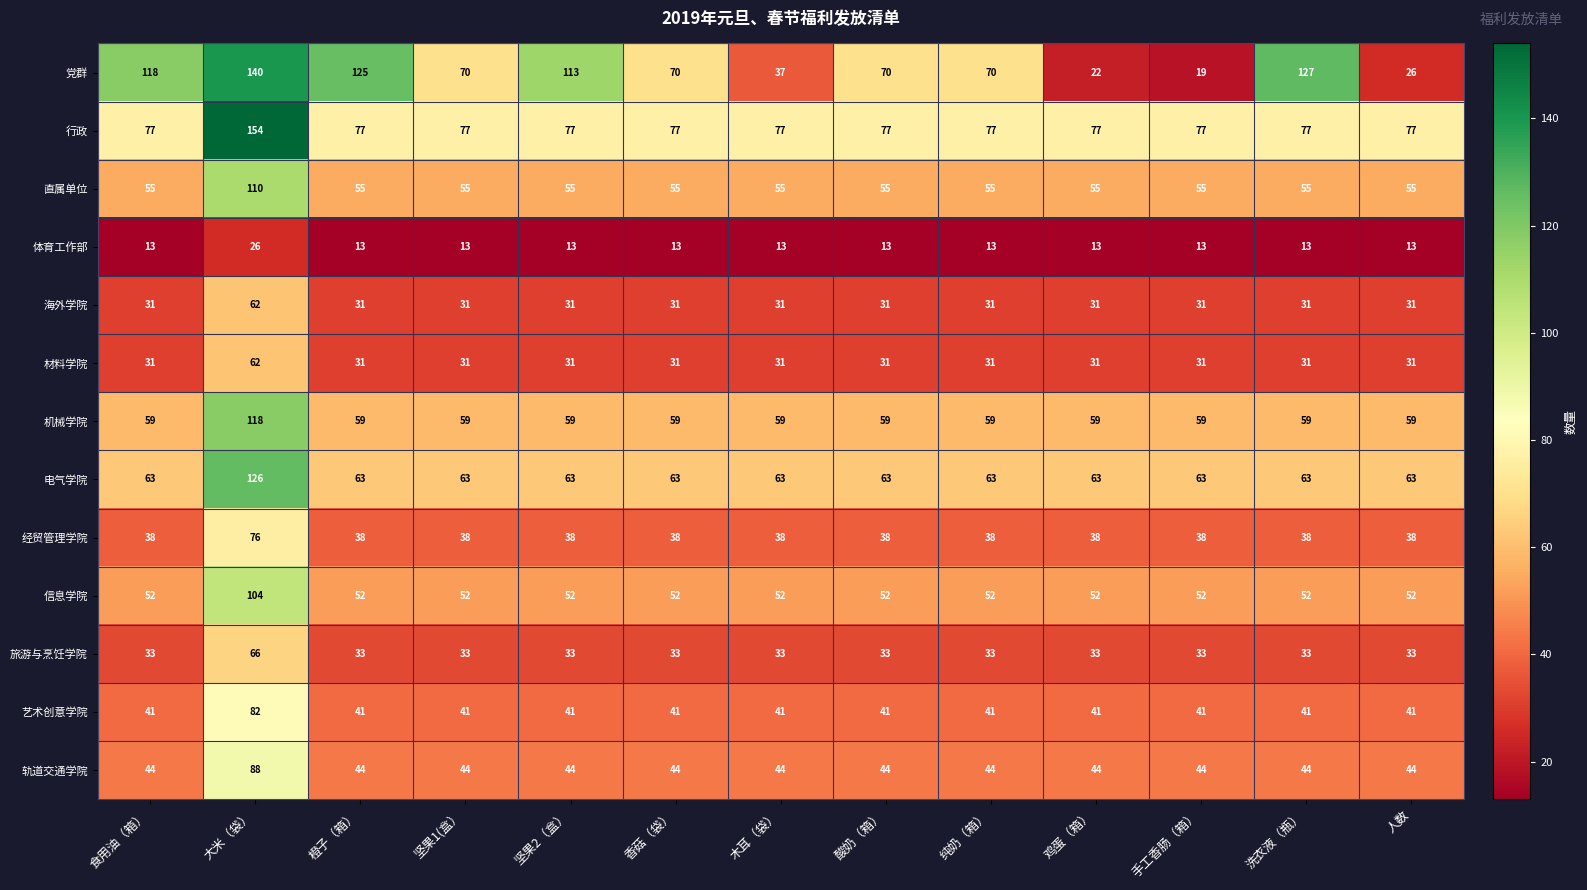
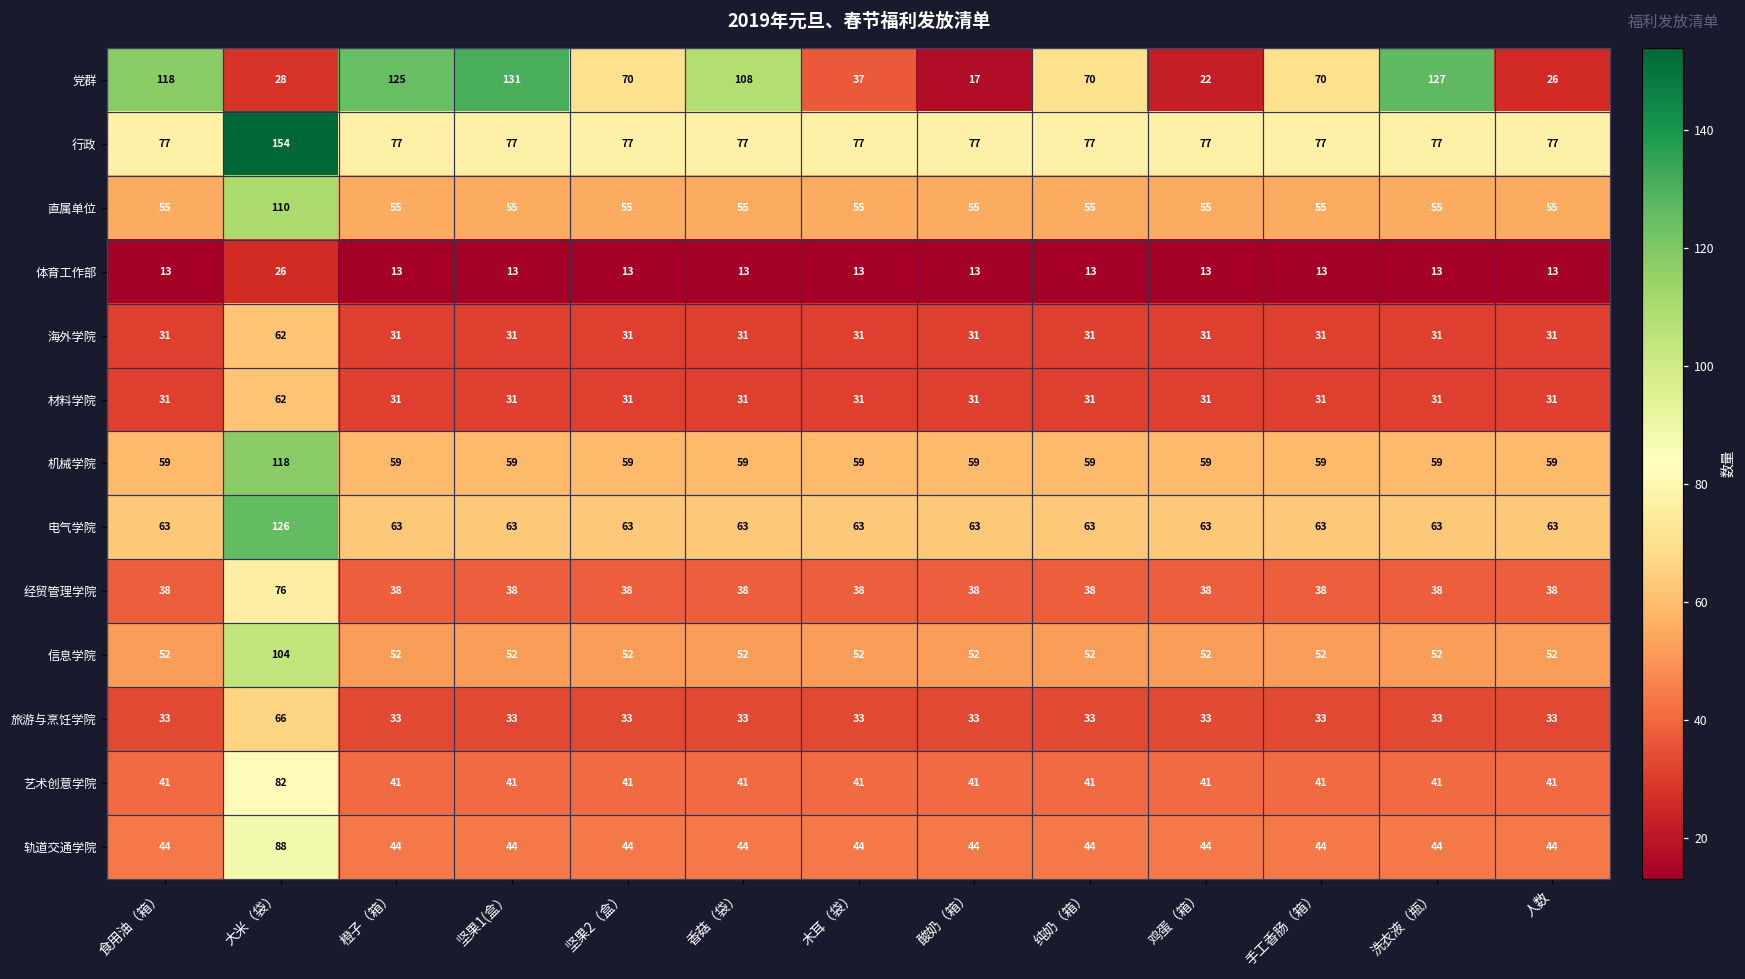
  {
    "党群": {
      "食用油（箱）": 118,
-     "大米（袋）": 140,
+     "大米（袋）": 28,
      "橙子（箱）": 125,
-     "坚果1(盒）": 70,
-     "坚果2（盒）": 113,
-     "香菇（袋）": 70,
+     "坚果1(盒）": 131,
+     "坚果2（盒）": 70,
+     "香菇（袋）": 108,
      "木耳（袋）": 37,
-     "酸奶（箱）": 70,
+     "酸奶（箱）": 17,
      "纯奶（箱）": 70,
      "鸡蛋（箱）": 22,
-     "手工香肠（箱）": 19,
+     "手工香肠（箱）": 70,
      "洗衣液（瓶）": 127,
      "人数": 26
    },
    "行政": {
      "食用油（箱）": 77,
      "大米（袋）": 154,
      "橙子（箱）": 77,
      "坚果1(盒）": 77,
      "坚果2（盒）": 77,
      "香菇（袋）": 77,
      "木耳（袋）": 77,
      "酸奶（箱）": 77,
      "纯奶（箱）": 77,
      "鸡蛋（箱）": 77,
      "手工香肠（箱）": 77,
      "洗衣液（瓶）": 77,
      "人数": 77
    },
    "直属单位": {
      "食用油（箱）": 55,
      "大米（袋）": 110,
      "橙子（箱）": 55,
      "坚果1(盒）": 55,
      "坚果2（盒）": 55,
      "香菇（袋）": 55,
      "木耳（袋）": 55,
      "酸奶（箱）": 55,
      "纯奶（箱）": 55,
      "鸡蛋（箱）": 55,
      "手工香肠（箱）": 55,
      "洗衣液（瓶）": 55,
      "人数": 55
    },
    "体育工作部": {
      "食用油（箱）": 13,
      "大米（袋）": 26,
      "橙子（箱）": 13,
      "坚果1(盒）": 13,
      "坚果2（盒）": 13,
      "香菇（袋）": 13,
      "木耳（袋）": 13,
      "酸奶（箱）": 13,
      "纯奶（箱）": 13,
      "鸡蛋（箱）": 13,
      "手工香肠（箱）": 13,
      "洗衣液（瓶）": 13,
      "人数": 13
    },
    "海外学院": {
      "食用油（箱）": 31,
      "大米（袋）": 62,
      "橙子（箱）": 31,
      "坚果1(盒）": 31,
      "坚果2（盒）": 31,
      "香菇（袋）": 31,
      "木耳（袋）": 31,
      "酸奶（箱）": 31,
      "纯奶（箱）": 31,
      "鸡蛋（箱）": 31,
      "手工香肠（箱）": 31,
      "洗衣液（瓶）": 31,
      "人数": 31
    },
    "材料学院": {
      "食用油（箱）": 31,
      "大米（袋）": 62,
      "橙子（箱）": 31,
      "坚果1(盒）": 31,
      "坚果2（盒）": 31,
      "香菇（袋）": 31,
      "木耳（袋）": 31,
      "酸奶（箱）": 31,
      "纯奶（箱）": 31,
      "鸡蛋（箱）": 31,
      "手工香肠（箱）": 31,
      "洗衣液（瓶）": 31,
      "人数": 31
    },
    "机械学院": {
      "食用油（箱）": 59,
      "大米（袋）": 118,
      "橙子（箱）": 59,
      "坚果1(盒）": 59,
      "坚果2（盒）": 59,
      "香菇（袋）": 59,
      "木耳（袋）": 59,
      "酸奶（箱）": 59,
      "纯奶（箱）": 59,
      "鸡蛋（箱）": 59,
      "手工香肠（箱）": 59,
      "洗衣液（瓶）": 59,
      "人数": 59
    },
    "电气学院": {
      "食用油（箱）": 63,
      "大米（袋）": 126,
      "橙子（箱）": 63,
      "坚果1(盒）": 63,
      "坚果2（盒）": 63,
      "香菇（袋）": 63,
      "木耳（袋）": 63,
      "酸奶（箱）": 63,
      "纯奶（箱）": 63,
      "鸡蛋（箱）": 63,
      "手工香肠（箱）": 63,
      "洗衣液（瓶）": 63,
      "人数": 63
    },
    "经贸管理学院": {
      "食用油（箱）": 38,
      "大米（袋）": 76,
      "橙子（箱）": 38,
      "坚果1(盒）": 38,
      "坚果2（盒）": 38,
      "香菇（袋）": 38,
      "木耳（袋）": 38,
      "酸奶（箱）": 38,
      "纯奶（箱）": 38,
      "鸡蛋（箱）": 38,
      "手工香肠（箱）": 38,
      "洗衣液（瓶）": 38,
      "人数": 38
    },
    "信息学院": {
      "食用油（箱）": 52,
      "大米（袋）": 104,
      "橙子（箱）": 52,
      "坚果1(盒）": 52,
      "坚果2（盒）": 52,
      "香菇（袋）": 52,
      "木耳（袋）": 52,
      "酸奶（箱）": 52,
      "纯奶（箱）": 52,
      "鸡蛋（箱）": 52,
      "手工香肠（箱）": 52,
      "洗衣液（瓶）": 52,
      "人数": 52
    },
    "旅游与烹饪学院": {
      "食用油（箱）": 33,
      "大米（袋）": 66,
      "橙子（箱）": 33,
      "坚果1(盒）": 33,
      "坚果2（盒）": 33,
      "香菇（袋）": 33,
      "木耳（袋）": 33,
      "酸奶（箱）": 33,
      "纯奶（箱）": 33,
      "鸡蛋（箱）": 33,
      "手工香肠（箱）": 33,
      "洗衣液（瓶）": 33,
      "人数": 33
    },
    "艺术创意学院": {
      "食用油（箱）": 41,
      "大米（袋）": 82,
      "橙子（箱）": 41,
      "坚果1(盒）": 41,
      "坚果2（盒）": 41,
      "香菇（袋）": 41,
      "木耳（袋）": 41,
      "酸奶（箱）": 41,
      "纯奶（箱）": 41,
      "鸡蛋（箱）": 41,
      "手工香肠（箱）": 41,
      "洗衣液（瓶）": 41,
      "人数": 41
    },
    "轨道交通学院": {
      "食用油（箱）": 44,
      "大米（袋）": 88,
      "橙子（箱）": 44,
      "坚果1(盒）": 44,
      "坚果2（盒）": 44,
      "香菇（袋）": 44,
      "木耳（袋）": 44,
      "酸奶（箱）": 44,
      "纯奶（箱）": 44,
      "鸡蛋（箱）": 44,
      "手工香肠（箱）": 44,
      "洗衣液（瓶）": 44,
      "人数": 44
    }
  }
